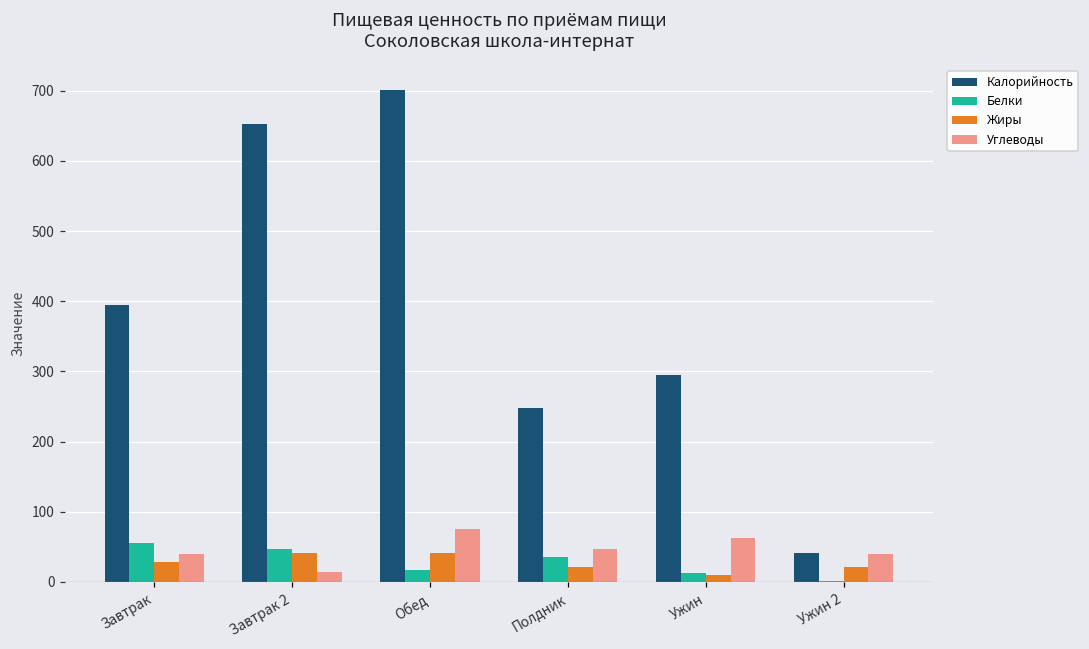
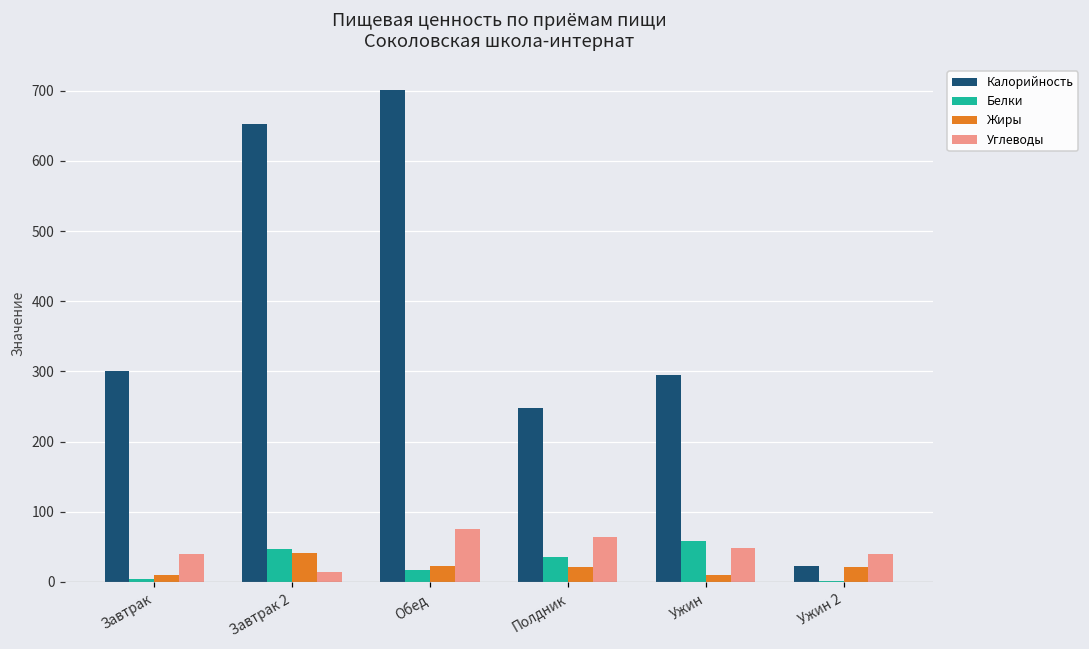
  {
    "Калорийность": {
-     "Завтрак": 390,
+     "Завтрак": 300,
      "Завтрак 2": 650,
      "Обед": 700,
      "Полдник": 250,
      "Ужин": 290,
-     "Ужин 2": 40
+     "Ужин 2": 20
    },
    "Белки": {
-     "Завтрак": 60,
+     "Завтрак": 0,
      "Завтрак 2": 50,
      "Обед": 20,
      "Полдник": 40,
-     "Ужин": 10
+     "Ужин": 60
    },
    "Жиры": {
-     "Завтрак": 30,
+     "Завтрак": 10,
      "Завтрак 2": 40,
-     "Обед": 40,
+     "Обед": 20,
      "Полдник": 20,
      "Ужин": 10,
      "Ужин 2": 20
    },
    "Углеводы": {
      "Завтрак": 40,
      "Завтрак 2": 10,
      "Обед": 80,
-     "Полдник": 50,
-     "Ужин": 60,
+     "Полдник": 60,
+     "Ужин": 50,
      "Ужин 2": 40
    }
  }
